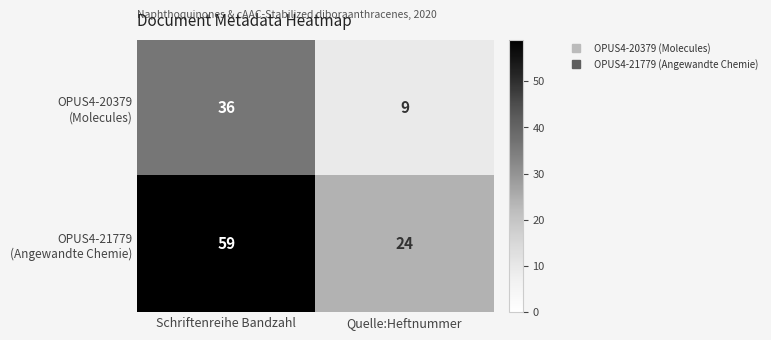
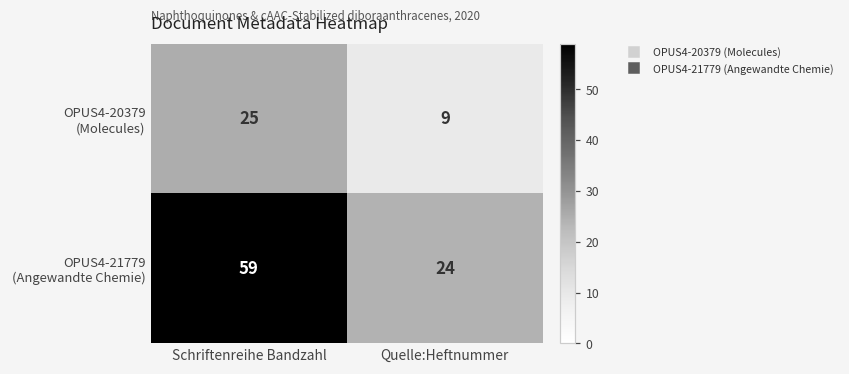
  {
    "OPUS4-20379 (Molecules)": {
-     "Schriftenreihe Bandzahl": 36,
+     "Schriftenreihe Bandzahl": 25,
      "Quelle:Heftnummer": 9
    },
    "OPUS4-21779 (Angewandte Chemie)": {
      "Schriftenreihe Bandzahl": 59,
      "Quelle:Heftnummer": 24
    }
  }
